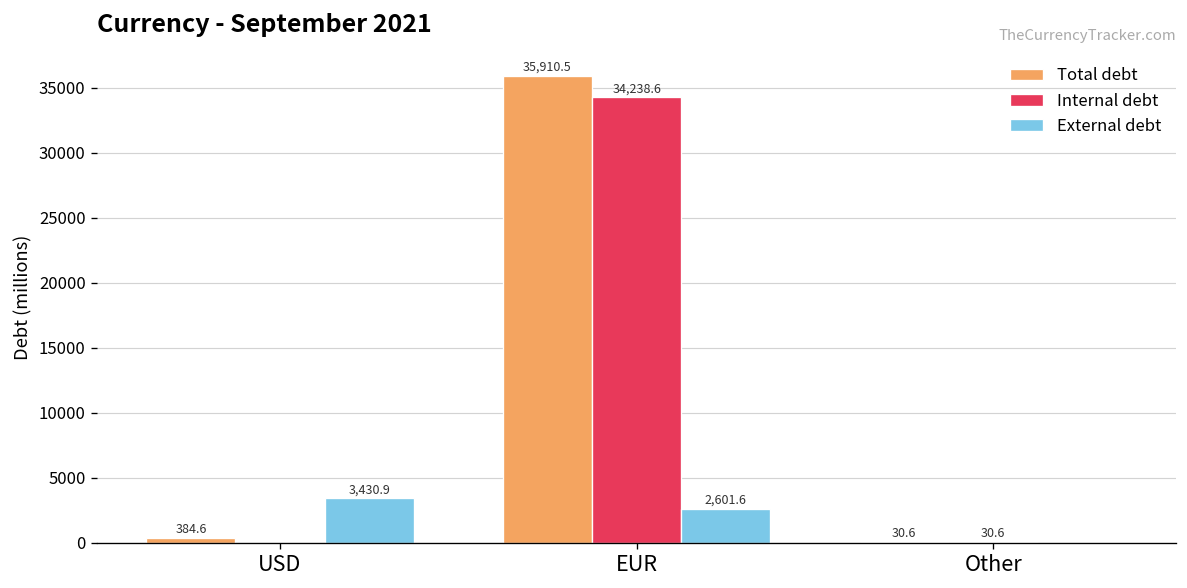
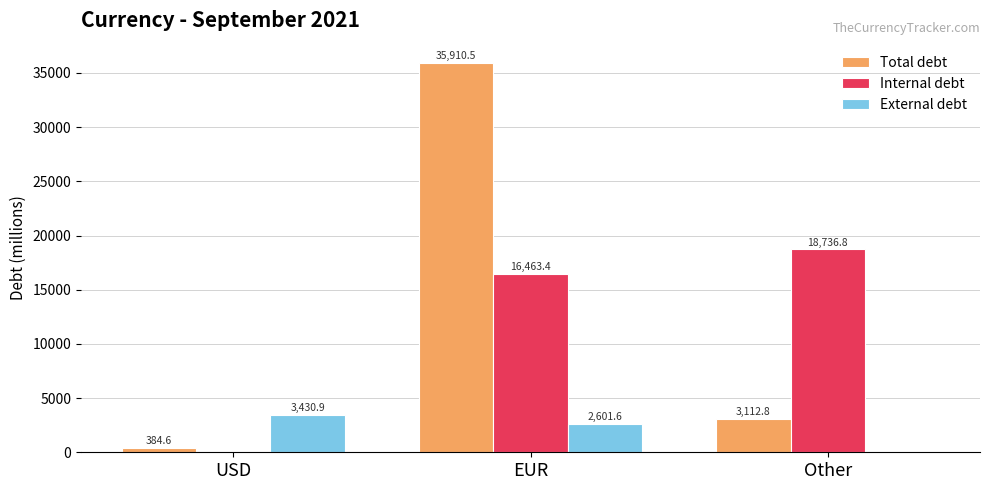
  {
    "Total debt": {
      "USD": "384.6",
      "EUR": "35,910.5",
-     "Other": "30.6"
+     "Other": "3,112.8"
    },
    "Internal debt": {
-     "EUR": "34,238.6",
-     "Other": "30.6"
+     "EUR": "16,463.4",
+     "Other": "18,736.8"
    },
    "External debt": {
      "USD": "3,430.9",
      "EUR": "2,601.6"
    }
  }
